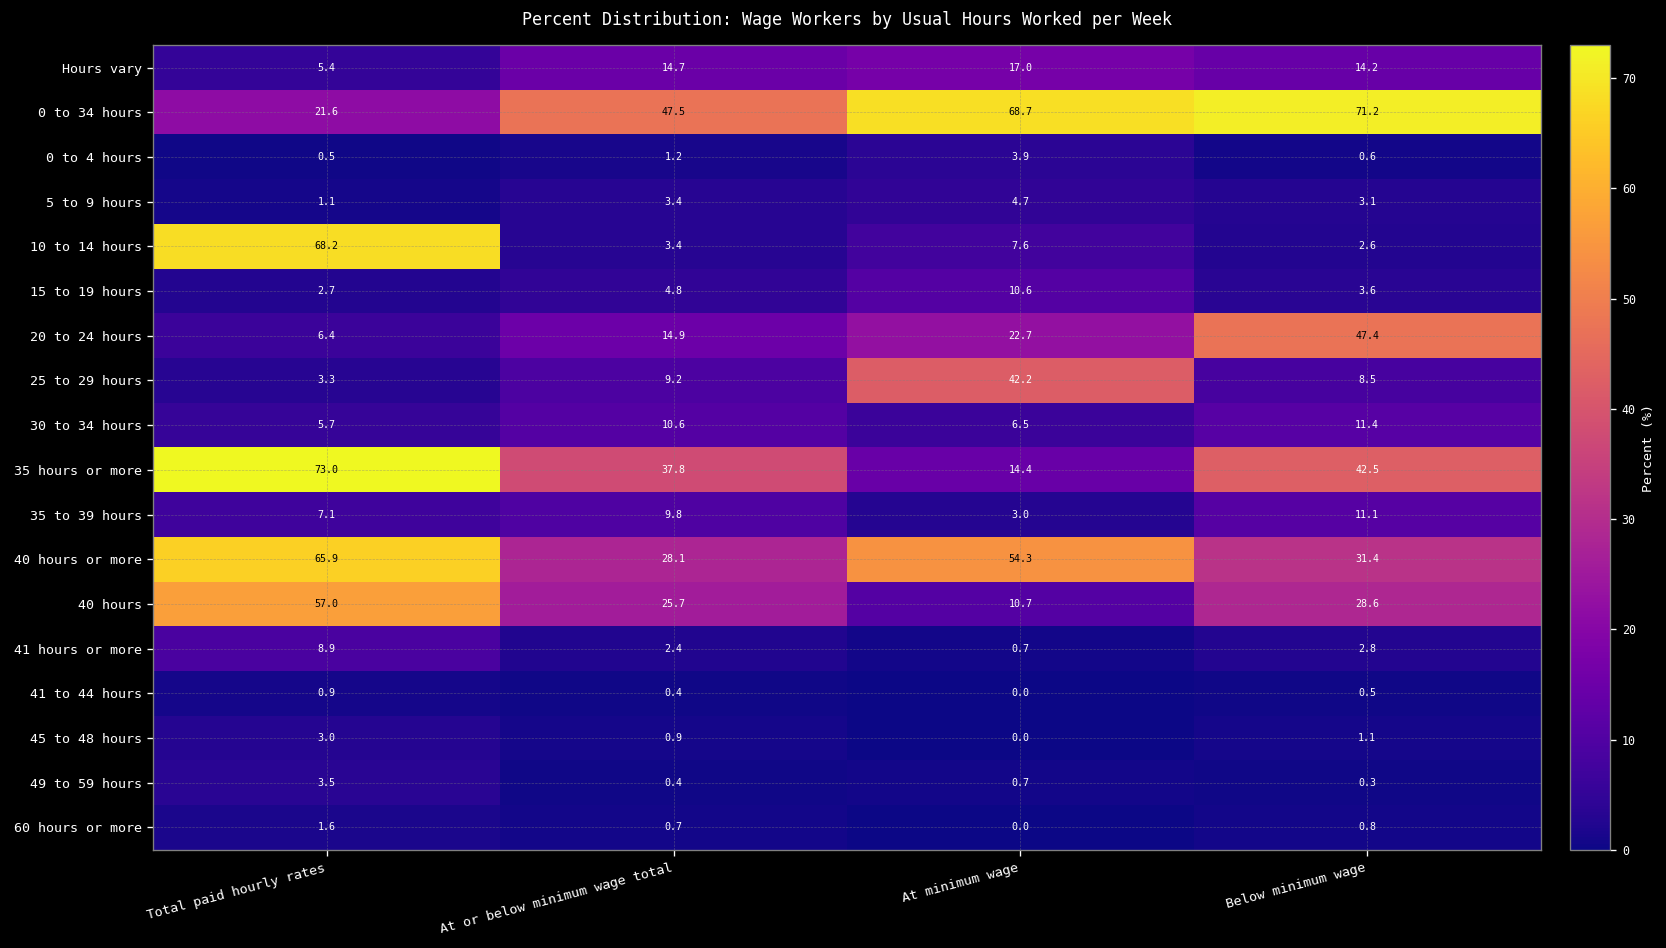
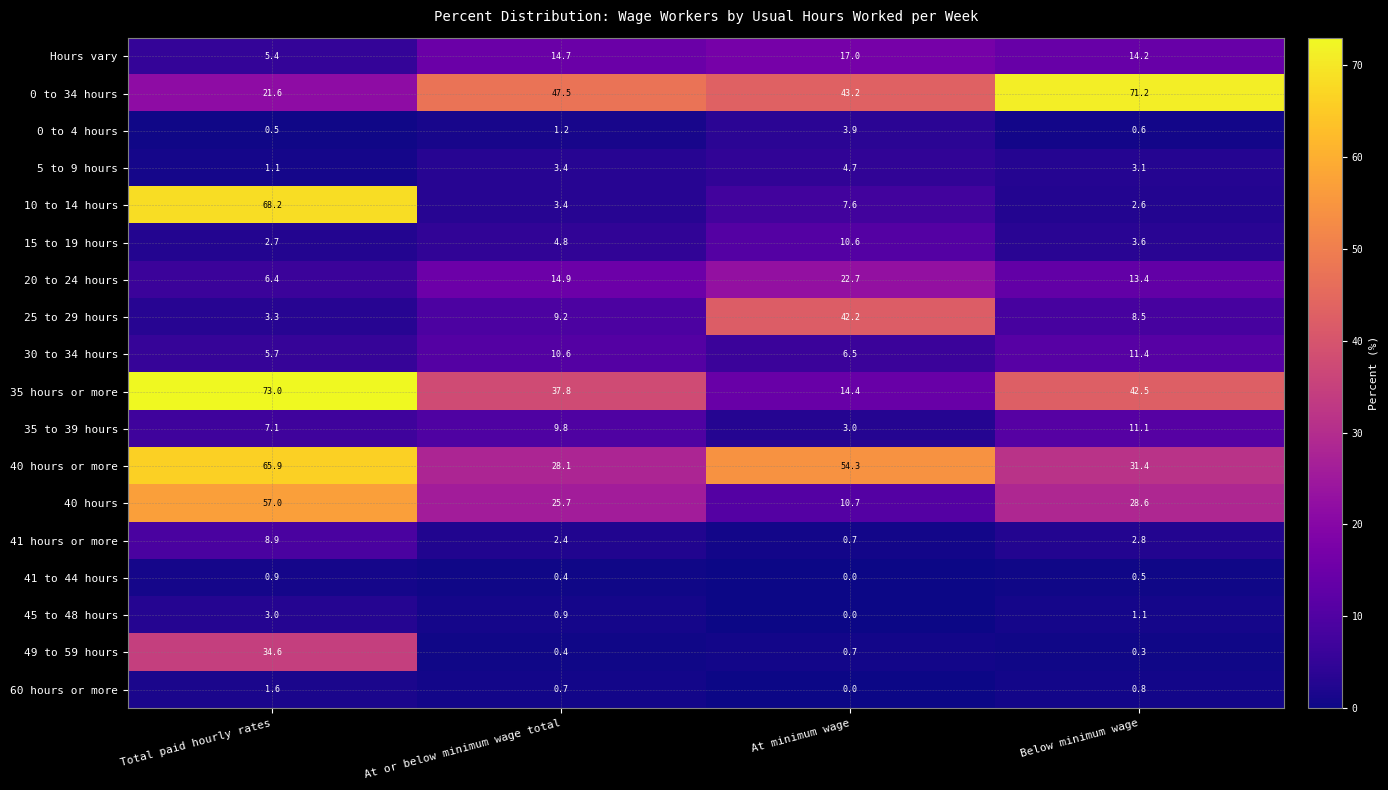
  {
    "Hours vary": {
      "Total paid hourly rates": 5.4,
      "At or below minimum wage total": 14.7,
      "At minimum wage": 17.0,
      "Below minimum wage": 14.2
    },
    "0 to 34 hours": {
      "Total paid hourly rates": 21.6,
      "At or below minimum wage total": 47.5,
-     "At minimum wage": 68.7,
+     "At minimum wage": 43.2,
      "Below minimum wage": 71.2
    },
    "0 to 4 hours": {
      "Total paid hourly rates": 0.5,
      "At or below minimum wage total": 1.2,
      "At minimum wage": 3.9,
      "Below minimum wage": 0.6
    },
    "5 to 9 hours": {
      "Total paid hourly rates": 1.1,
      "At or below minimum wage total": 3.4,
      "At minimum wage": 4.7,
      "Below minimum wage": 3.1
    },
    "10 to 14 hours": {
      "Total paid hourly rates": 68.2,
      "At or below minimum wage total": 3.4,
      "At minimum wage": 7.6,
      "Below minimum wage": 2.6
    },
    "15 to 19 hours": {
      "Total paid hourly rates": 2.7,
      "At or below minimum wage total": 4.8,
      "At minimum wage": 10.6,
      "Below minimum wage": 3.6
    },
    "20 to 24 hours": {
      "Total paid hourly rates": 6.4,
      "At or below minimum wage total": 14.9,
      "At minimum wage": 22.7,
-     "Below minimum wage": 47.4
+     "Below minimum wage": 13.4
    },
    "25 to 29 hours": {
      "Total paid hourly rates": 3.3,
      "At or below minimum wage total": 9.2,
      "At minimum wage": 42.2,
      "Below minimum wage": 8.5
    },
    "30 to 34 hours": {
      "Total paid hourly rates": 5.7,
      "At or below minimum wage total": 10.6,
      "At minimum wage": 6.5,
      "Below minimum wage": 11.4
    },
    "35 hours or more": {
      "Total paid hourly rates": 73.0,
      "At or below minimum wage total": 37.8,
      "At minimum wage": 14.4,
      "Below minimum wage": 42.5
    },
    "35 to 39 hours": {
      "Total paid hourly rates": 7.1,
      "At or below minimum wage total": 9.8,
      "At minimum wage": 3.0,
      "Below minimum wage": 11.1
    },
    "40 hours or more": {
      "Total paid hourly rates": 65.9,
      "At or below minimum wage total": 28.1,
      "At minimum wage": 54.3,
      "Below minimum wage": 31.4
    },
    "40 hours": {
      "Total paid hourly rates": 57.0,
      "At or below minimum wage total": 25.7,
      "At minimum wage": 10.7,
      "Below minimum wage": 28.6
    },
    "41 hours or more": {
      "Total paid hourly rates": 8.9,
      "At or below minimum wage total": 2.4,
      "At minimum wage": 0.7,
      "Below minimum wage": 2.8
    },
    "41 to 44 hours": {
      "Total paid hourly rates": 0.9,
      "At or below minimum wage total": 0.4,
      "At minimum wage": 0.0,
      "Below minimum wage": 0.5
    },
    "45 to 48 hours": {
      "Total paid hourly rates": 3.0,
      "At or below minimum wage total": 0.9,
      "At minimum wage": 0.0,
      "Below minimum wage": 1.1
    },
    "49 to 59 hours": {
-     "Total paid hourly rates": 3.5,
+     "Total paid hourly rates": 34.6,
      "At or below minimum wage total": 0.4,
      "At minimum wage": 0.7,
      "Below minimum wage": 0.3
    },
    "60 hours or more": {
      "Total paid hourly rates": 1.6,
      "At or below minimum wage total": 0.7,
      "At minimum wage": 0.0,
      "Below minimum wage": 0.8
    }
  }
